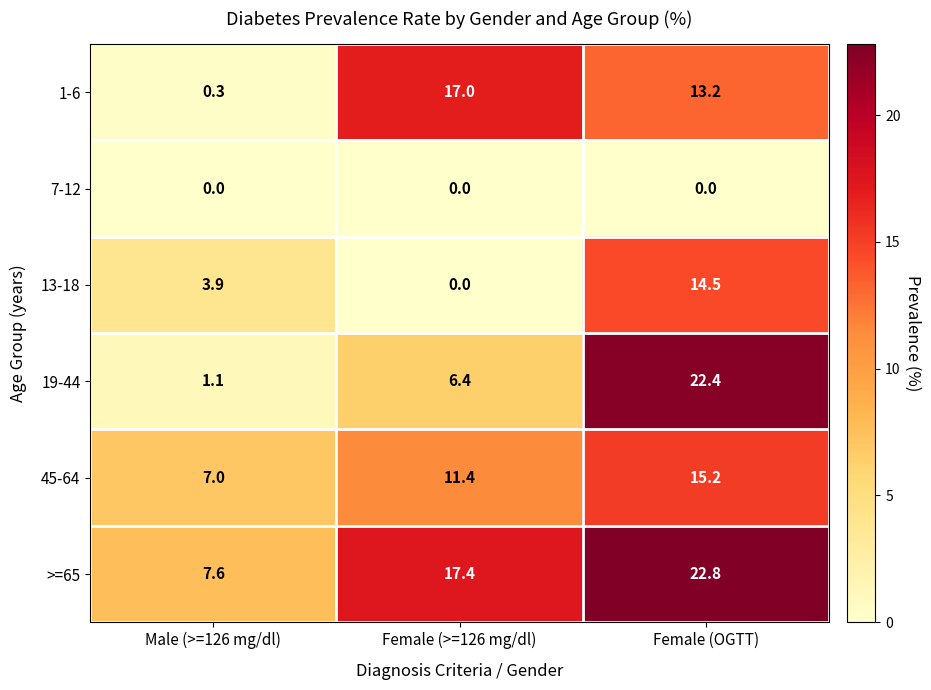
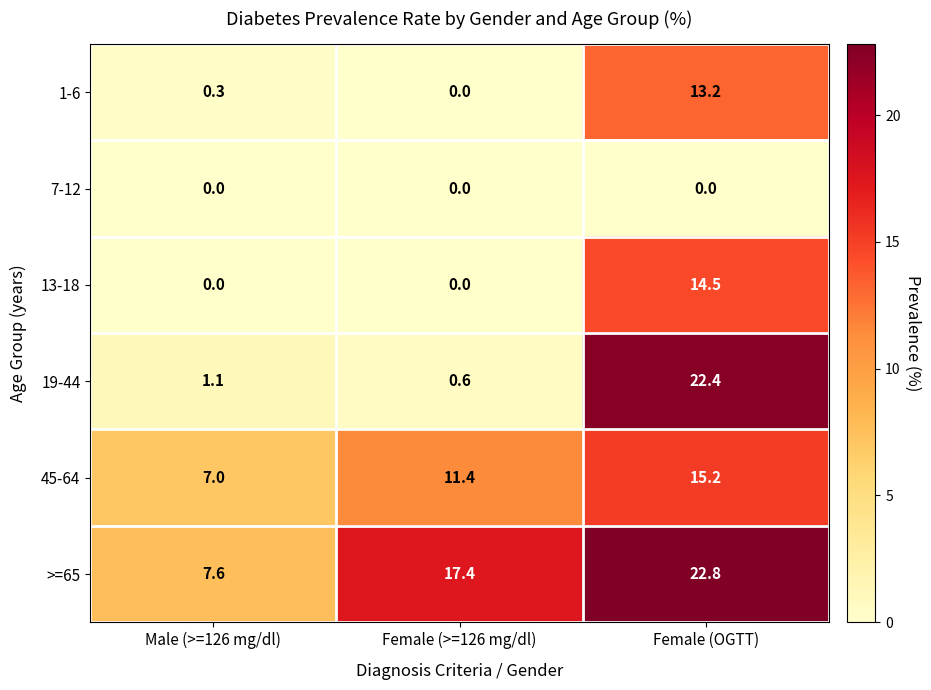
  {
    "1-6": {
      "Male (>=126 mg/dl)": 0.3,
-     "Female (>=126 mg/dl)": 17.0,
+     "Female (>=126 mg/dl)": 0.0,
      "Female (OGTT)": 13.2
    },
    "7-12": {
      "Male (>=126 mg/dl)": 0.0,
      "Female (>=126 mg/dl)": 0.0,
      "Female (OGTT)": 0.0
    },
    "13-18": {
-     "Male (>=126 mg/dl)": 3.9,
+     "Male (>=126 mg/dl)": 0.0,
      "Female (>=126 mg/dl)": 0.0,
      "Female (OGTT)": 14.5
    },
    "19-44": {
      "Male (>=126 mg/dl)": 1.1,
-     "Female (>=126 mg/dl)": 6.4,
+     "Female (>=126 mg/dl)": 0.6,
      "Female (OGTT)": 22.4
    },
    "45-64": {
      "Male (>=126 mg/dl)": 7.0,
      "Female (>=126 mg/dl)": 11.4,
      "Female (OGTT)": 15.2
    },
    ">=65": {
      "Male (>=126 mg/dl)": 7.6,
      "Female (>=126 mg/dl)": 17.4,
      "Female (OGTT)": 22.8
    }
  }
